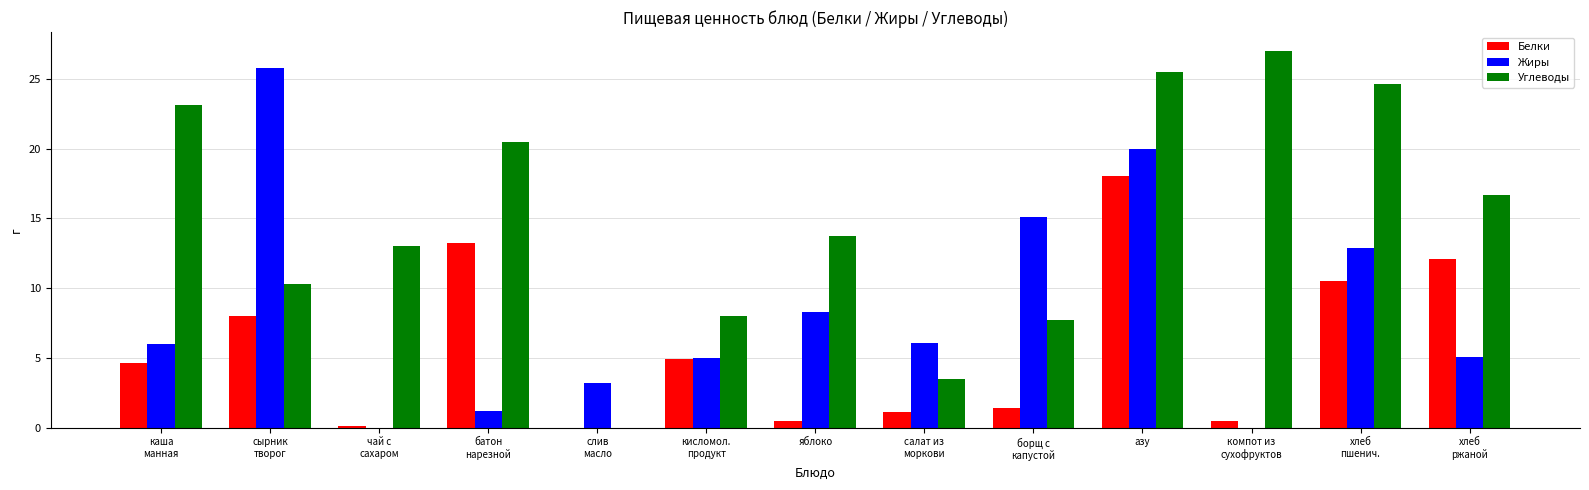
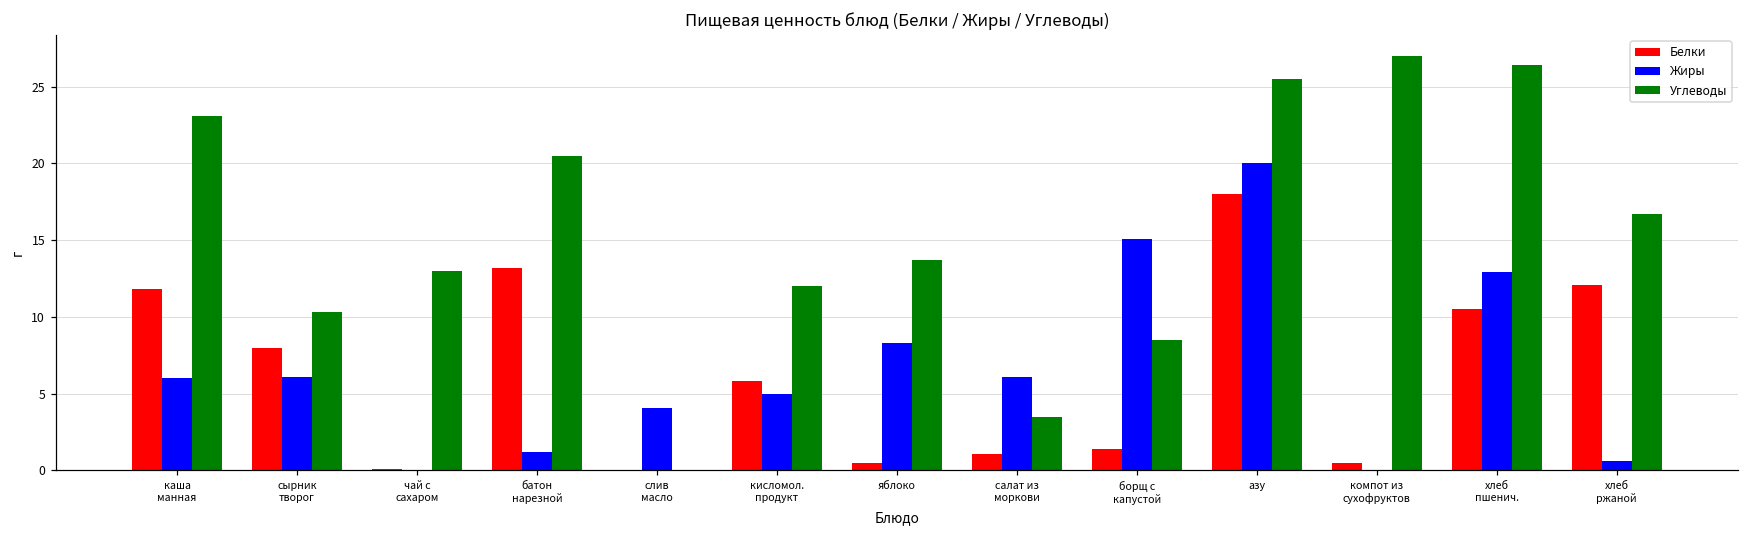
  {
    "Белки": {
-     "каша манная": 4.6,
+     "каша манная": 11.8,
      "сырник творог": 8.0,
      "батон нарезной": 13.2,
      "слив масло": 0.0,
-     "кисломол. продукт": 4.9,
+     "кисломол. продукт": 5.8,
      "яблоко": 0.5,
      "салат из моркови": 1.1,
      "борщ с капустой": 1.4,
      "азу": 18.0,
      "компот из сухофруктов": 0.5,
      "хлеб пшенич.": 10.5,
      "хлеб ржаной": 12.1
    },
    "Жиры": {
      "каша манная": 6.0,
-     "сырник творог": 25.8,
+     "сырник творог": 6.1,
      "чай с сахаром": 0.0,
      "батон нарезной": 1.2,
-     "слив масло": 3.2,
+     "слив масло": 4.1,
      "кисломол. продукт": 5.0,
      "яблоко": 8.3,
      "салат из моркови": 6.1,
      "борщ с капустой": 15.1,
      "азу": 20.0,
      "компот из сухофруктов": 0.0,
      "хлеб пшенич.": 12.9,
-     "хлеб ржаной": 5.1
+     "хлеб ржаной": 0.6
    },
    "Углеводы": {
      "каша манная": 23.1,
      "сырник творог": 10.3,
      "чай с сахаром": 13.0,
      "батон нарезной": 20.5,
      "слив масло": 0.0,
-     "кисломол. продукт": 8,
+     "кисломол. продукт": 12,
      "яблоко": 13.7,
      "салат из моркови": 3.5,
-     "борщ с капустой": 7.7,
+     "борщ с капустой": 8.5,
      "азу": 25.5,
      "компот из сухофруктов": 27.0,
-     "хлеб пшенич.": 24.6,
+     "хлеб пшенич.": 26.4,
      "хлеб ржаной": 16.7
    }
  }
